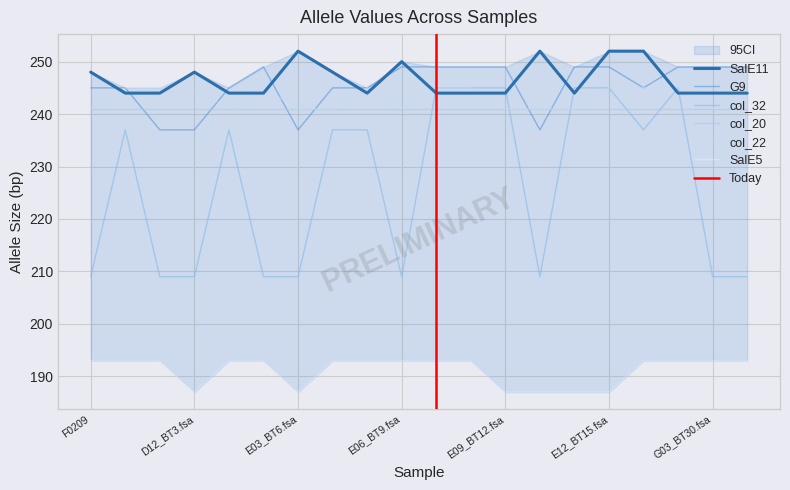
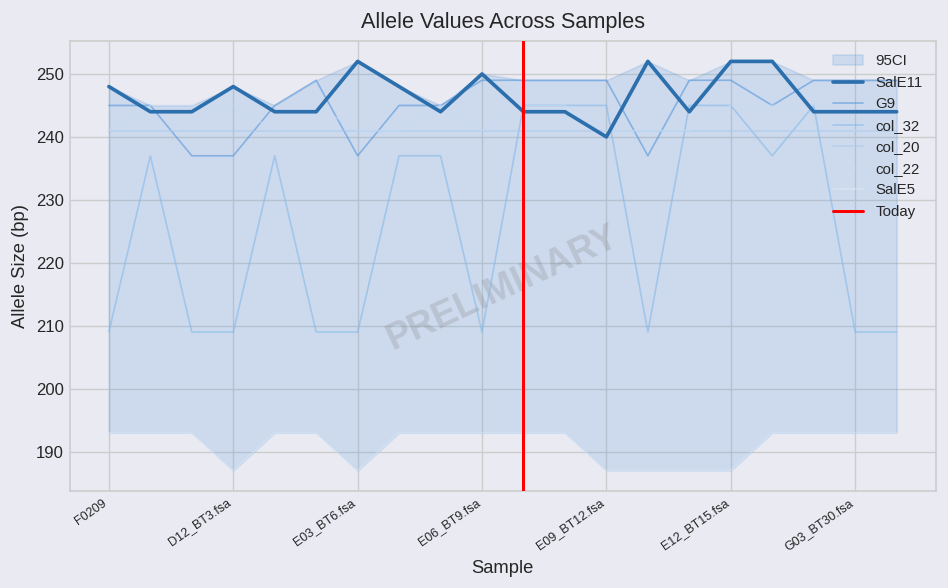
  {
    "SalE11": {
-     "E09_BT12.fsa": 244,
+     "E09_BT12.fsa": 240,
      "G03_BT30.fsa": 244
    }
  }
